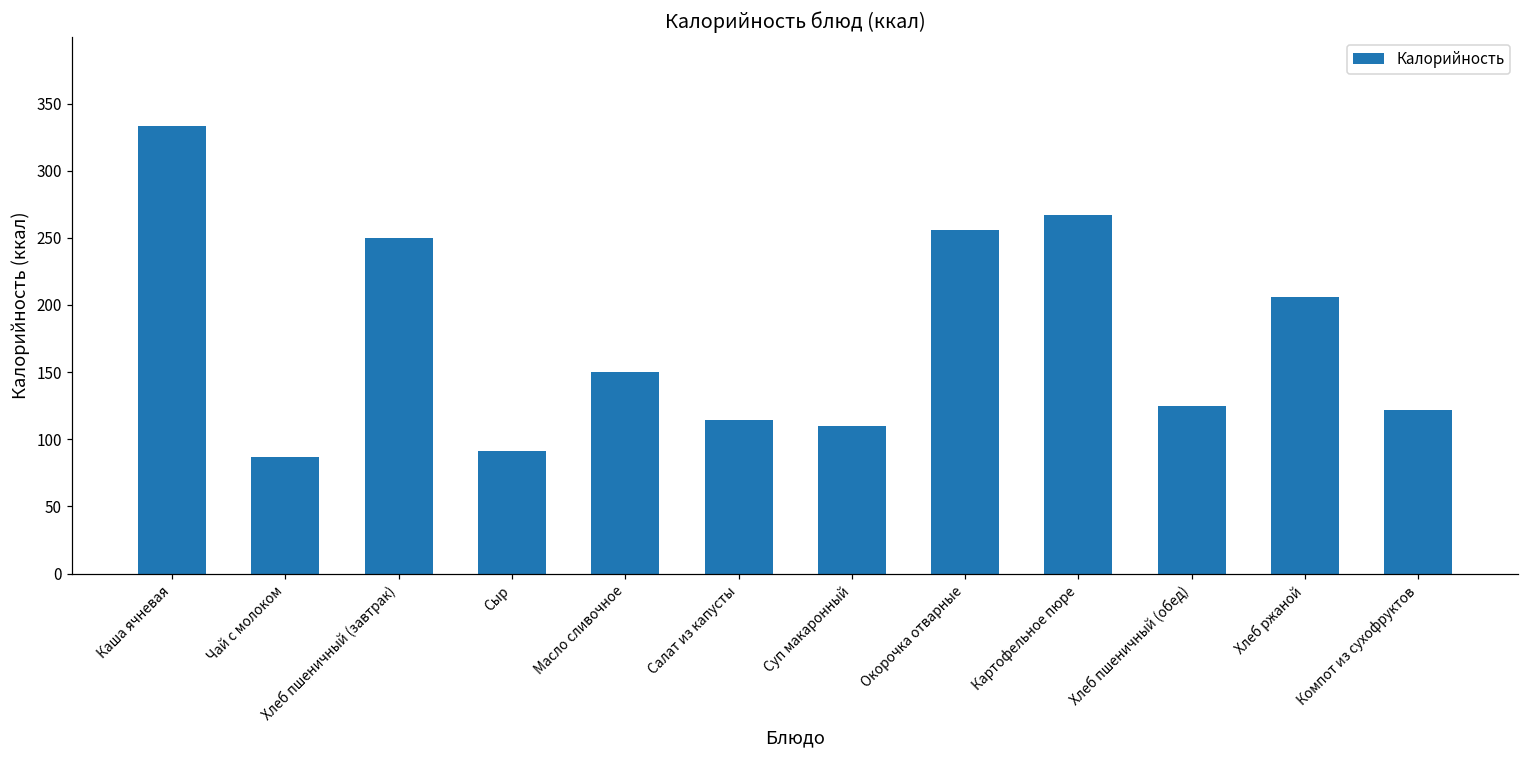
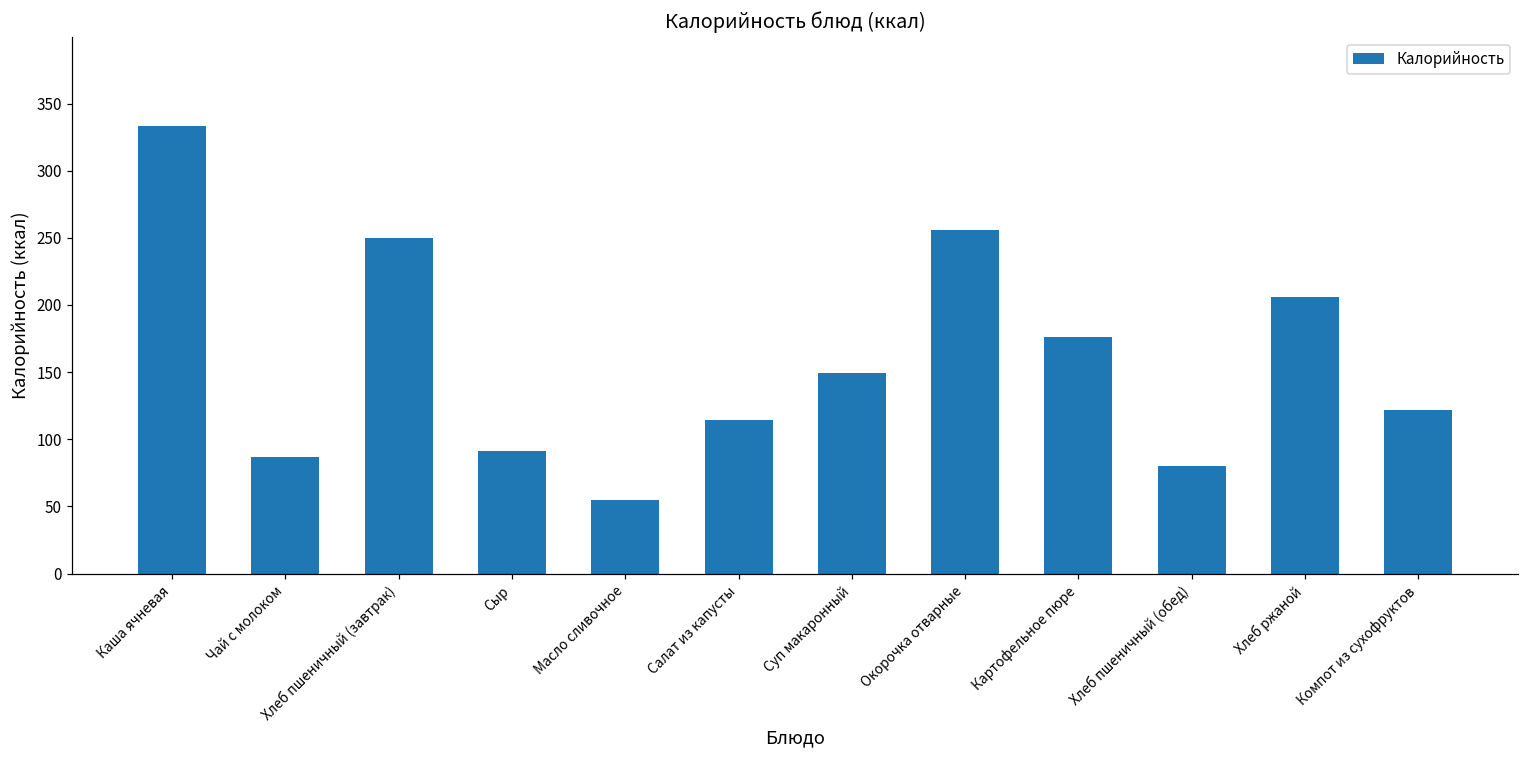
  {
    "Каша ячневая": 333,
    "Чай с молоком": 87,
    "Хлеб пшеничный (завтрак)": 250,
    "Сыр": 91,
-   "Масло сливочное": 150,
+   "Масло сливочное": 55,
    "Салат из капусты": 114,
-   "Суп макаронный": 110,
+   "Суп макаронный": 149,
    "Окорочка отварные": 256,
-   "Картофельное пюре": 267,
-   "Хлеб пшеничный (обед)": 125,
+   "Картофельное пюре": 176,
+   "Хлеб пшеничный (обед)": 80,
    "Хлеб ржаной": 206,
    "Компот из сухофруктов": 122
  }
